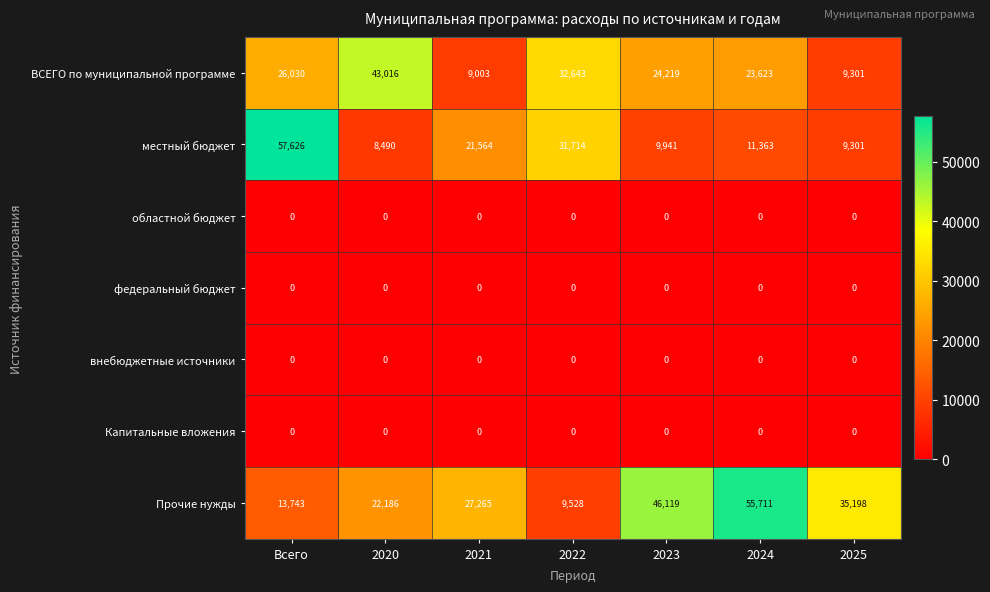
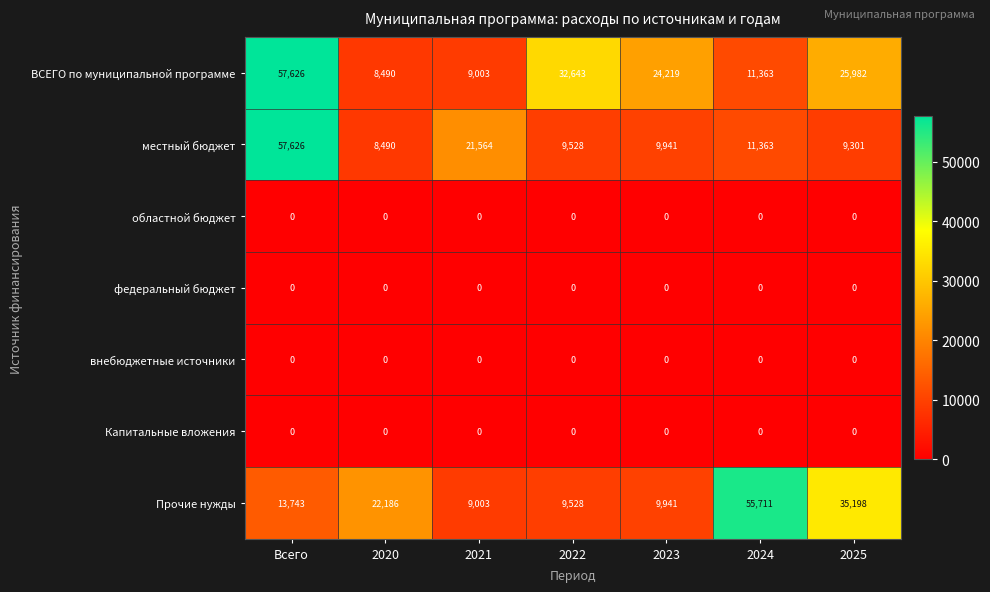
  {
    "ВСЕГО по муниципальной программе": {
-     "Всего": "26,030",
-     "2020": "43,016",
+     "Всего": "57,626",
+     "2020": "8,490",
      "2021": "9,003",
      "2022": "32,643",
      "2023": "24,219",
-     "2024": "23,623",
-     "2025": "9,301"
+     "2024": "11,363",
+     "2025": "25,982"
    },
    "местный бюджет": {
      "Всего": "57,626",
      "2020": "8,490",
      "2021": "21,564",
-     "2022": "31,714",
+     "2022": "9,528",
      "2023": "9,941",
      "2024": "11,363",
      "2025": "9,301"
    },
    "областной бюджет": {
      "Всего": "0",
      "2020": "0",
      "2021": "0",
      "2022": "0",
      "2023": "0",
      "2024": "0",
      "2025": "0"
    },
    "федеральный бюджет": {
      "Всего": "0",
      "2020": "0",
      "2021": "0",
      "2022": "0",
      "2023": "0",
      "2024": "0",
      "2025": "0"
    },
    "внебюджетные источники": {
      "Всего": "0",
      "2020": "0",
      "2021": "0",
      "2022": "0",
      "2023": "0",
      "2024": "0",
      "2025": "0"
    },
    "Капитальные вложения": {
      "Всего": "0",
      "2020": "0",
      "2021": "0",
      "2022": "0",
      "2023": "0",
      "2024": "0",
      "2025": "0"
    },
    "Прочие нужды": {
      "Всего": "13,743",
      "2020": "22,186",
-     "2021": "27,265",
+     "2021": "9,003",
      "2022": "9,528",
-     "2023": "46,119",
+     "2023": "9,941",
      "2024": "55,711",
      "2025": "35,198"
    }
  }
